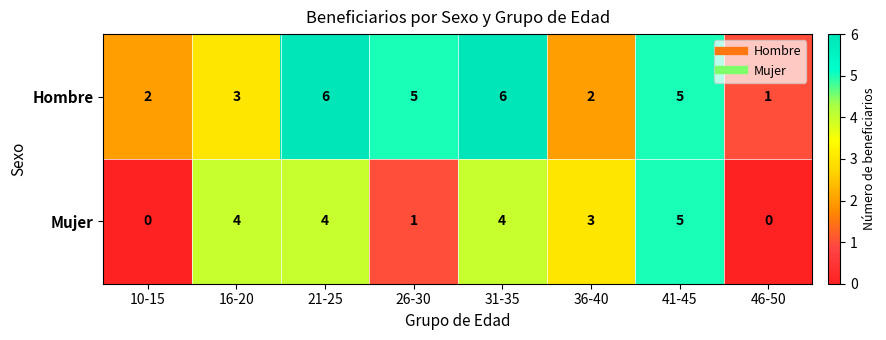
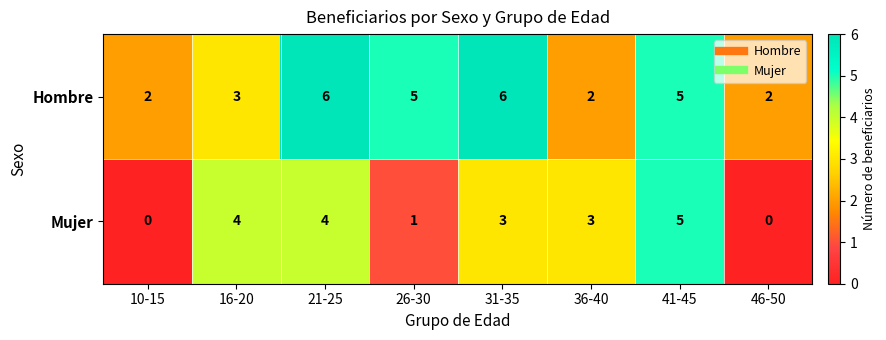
  {
    "Hombre": {
      "10-15": 2,
      "16-20": 3,
      "21-25": 6,
      "26-30": 5,
      "31-35": 6,
      "36-40": 2,
      "41-45": 5,
-     "46-50": 1
+     "46-50": 2
    },
    "Mujer": {
      "10-15": 0,
      "16-20": 4,
      "21-25": 4,
      "26-30": 1,
-     "31-35": 4,
+     "31-35": 3,
      "36-40": 3,
      "41-45": 5,
      "46-50": 0
    }
  }
